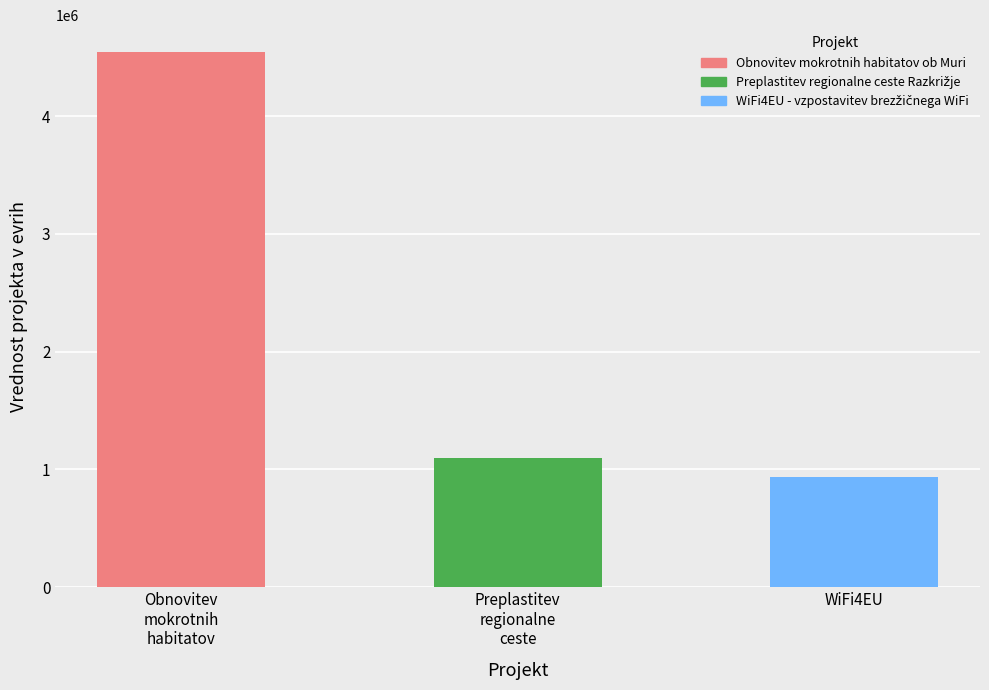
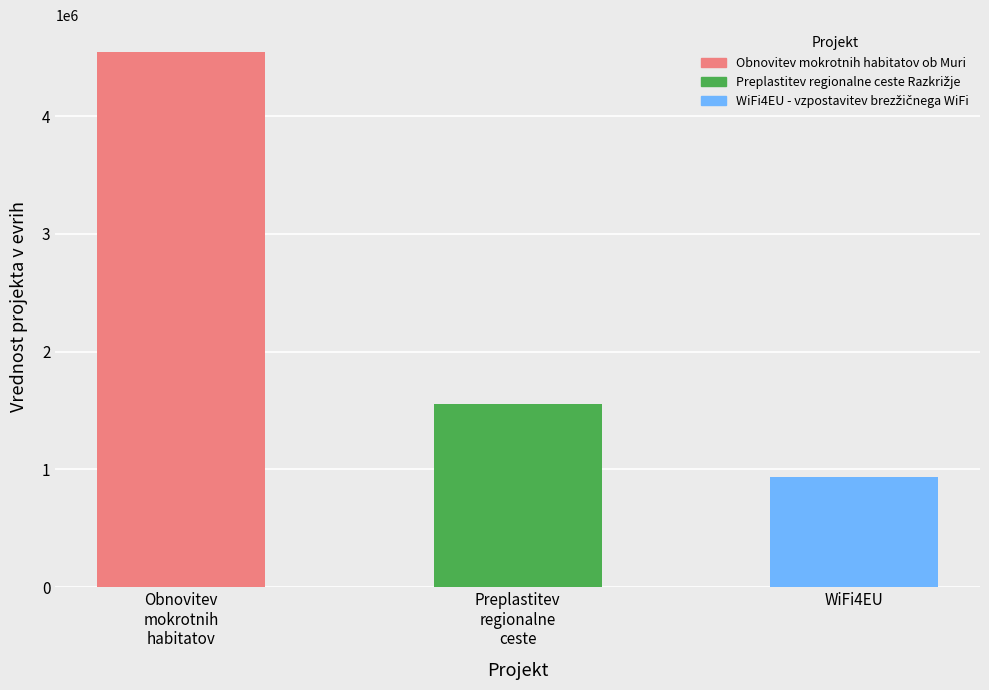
  {
    "Obnovitev mokrotnih habitatov": 4540000,
-   "Preplastitev regionalne ceste": 1090000,
+   "Preplastitev regionalne ceste": 1550000,
    "WiFi4EU": 940000
  }
